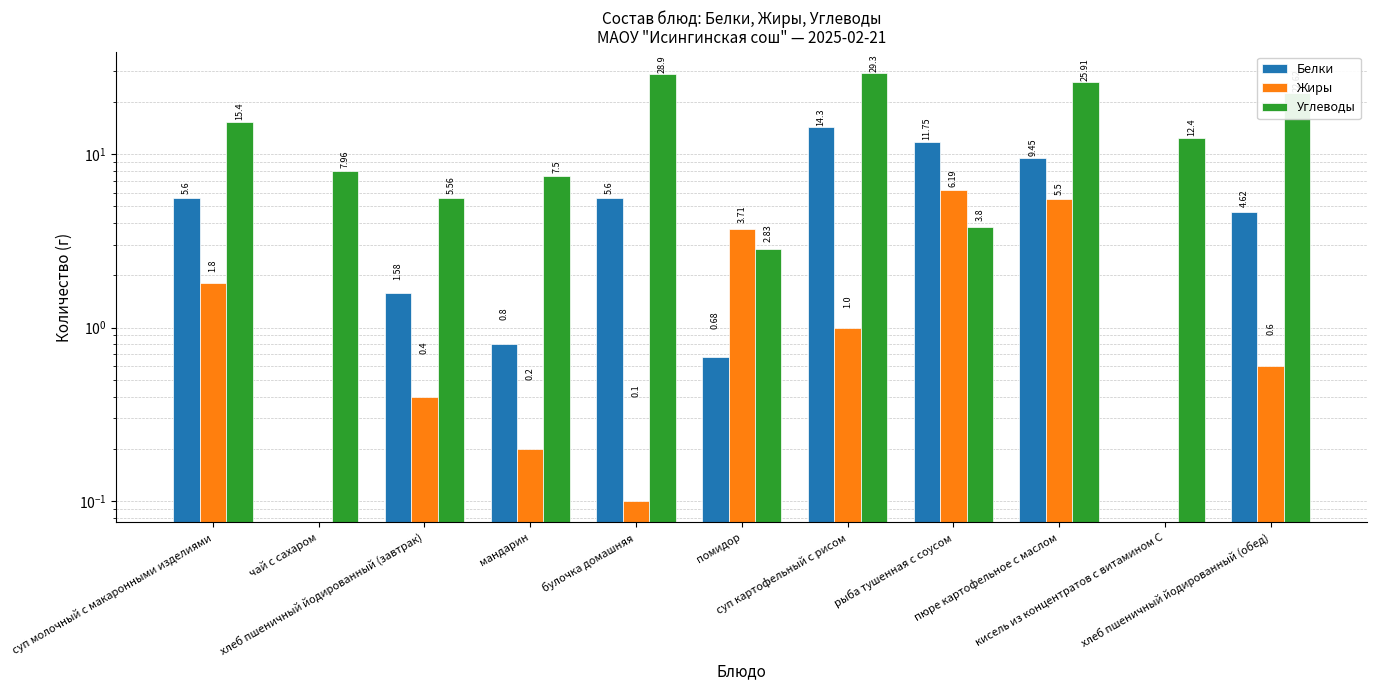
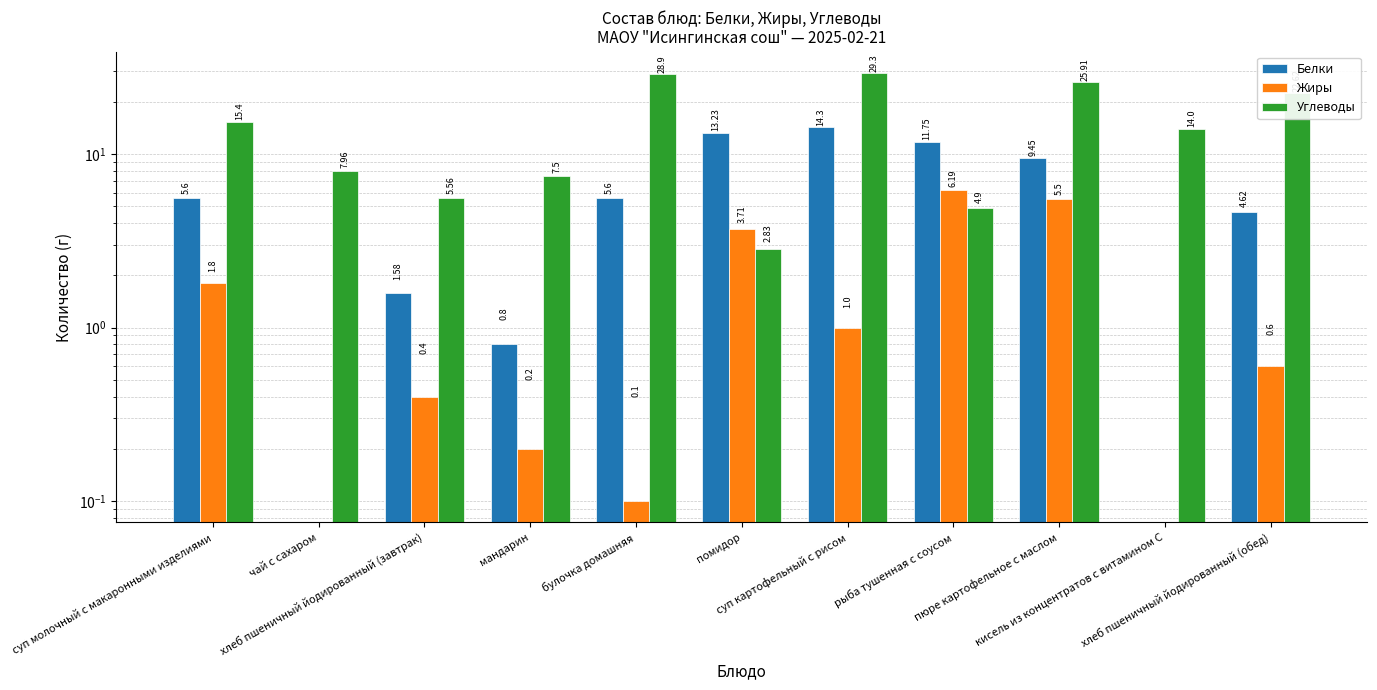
  {
    "Белки": {
      "суп молочный с макаронными изделиями": 5.6,
      "хлеб пшеничный йодированный (завтрак)": 1.58,
      "мандарин": 0.8,
      "булочка домашняя": 5.6,
-     "помидор": 0.68,
+     "помидор": 13.23,
      "суп картофельный с рисом": 14.3,
      "рыба тушенная с соусом": 11.75,
      "пюре картофельное с маслом": 9.45,
      "хлеб пшеничный йодированный (обед)": 4.62
    },
    "Жиры": {
      "суп молочный с макаронными изделиями": 1.8,
      "помидор": 3.71,
      "суп картофельный с рисом": 1.0,
      "рыба тушенная с соусом": 6.19,
      "пюре картофельное с маслом": 5.5
    },
    "Углеводы": {
      "суп молочный с макаронными изделиями": 15.4,
      "чай с сахаром": 7.96,
      "хлеб пшеничный йодированный (завтрак)": 5.56,
      "мандарин": 7.5,
      "булочка домашняя": 28.9,
      "помидор": 2.83,
      "суп картофельный с рисом": 29.3,
-     "рыба тушенная с соусом": 3.8,
+     "рыба тушенная с соусом": 4.9,
      "пюре картофельное с маслом": 25.91,
-     "кисель из концентратов с витамином С": 12.4
+     "кисель из концентратов с витамином С": 14.0
    }
  }
